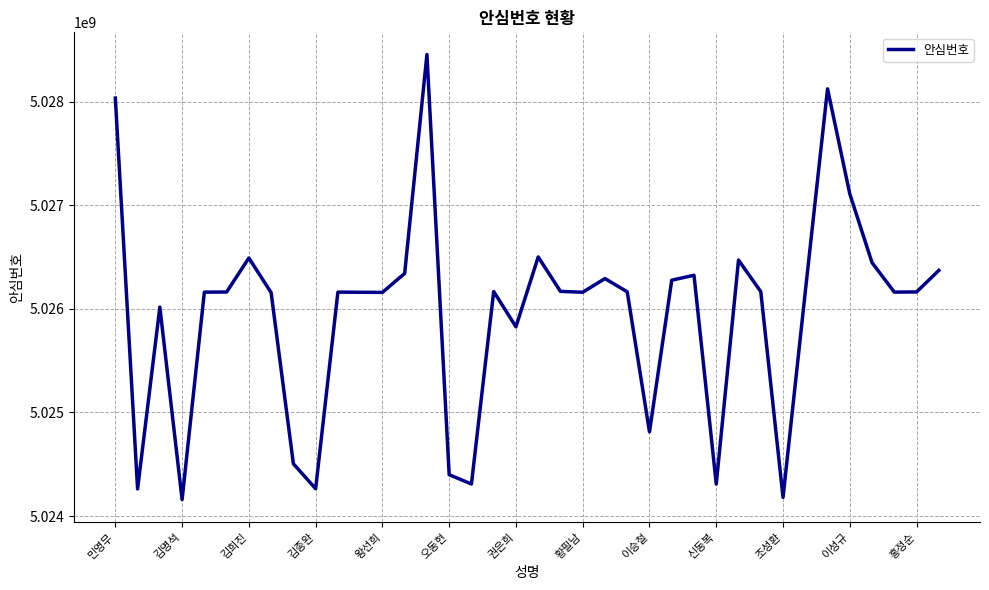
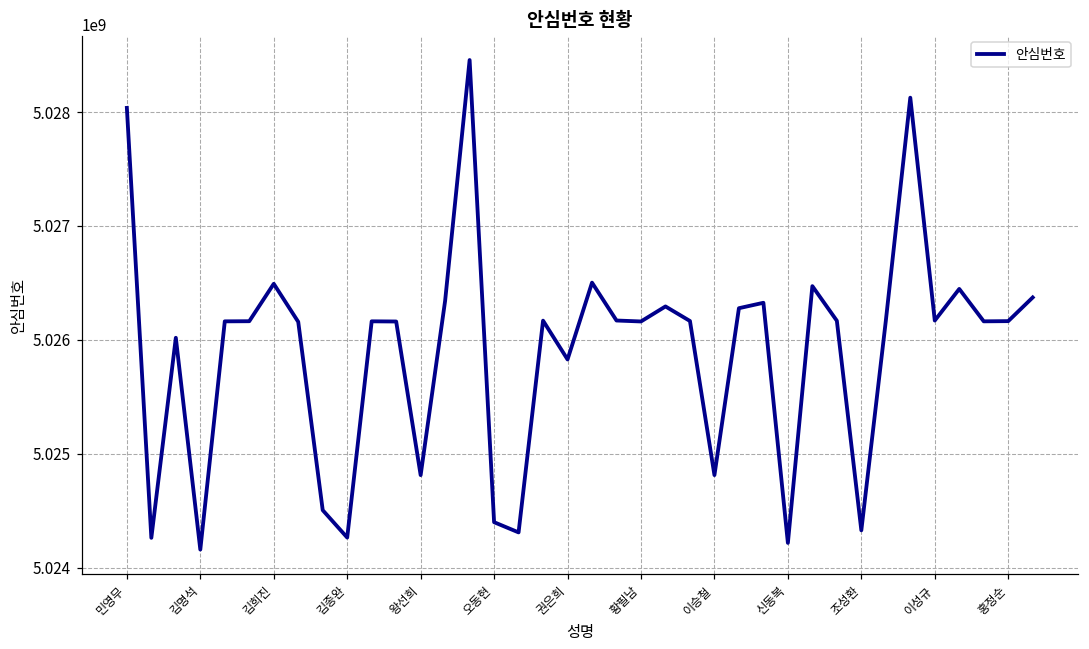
  {
    "민영무": 5028040000,
    "김명석": 5024160000,
    "김희진": 5026490000,
    "김종완": 5024260000,
-   "왕선희": 5026160000,
+   "왕선희": 5024810000,
    "오동현": 5024400000,
    "권은희": 5025830000,
    "황필남": 5026160000,
    "이승철": 5024810000,
-   "신동복": 5024310000,
-   "조성환": 5024180000,
-   "이성규": 5027110000,
+   "신동복": 5024220000,
+   "조성환": 5024330000,
+   "이성규": 5026170000,
    "홍정순": 5026160000
  }
